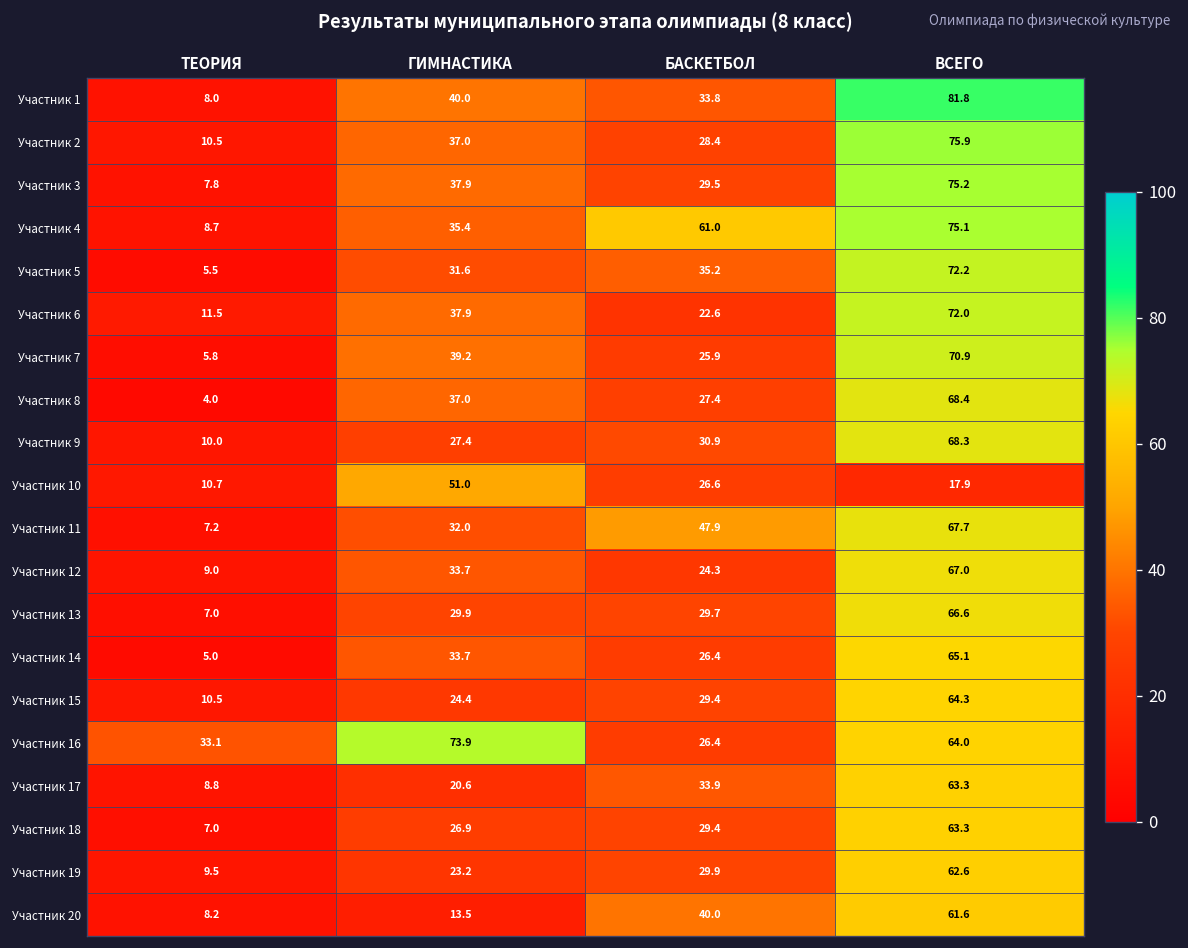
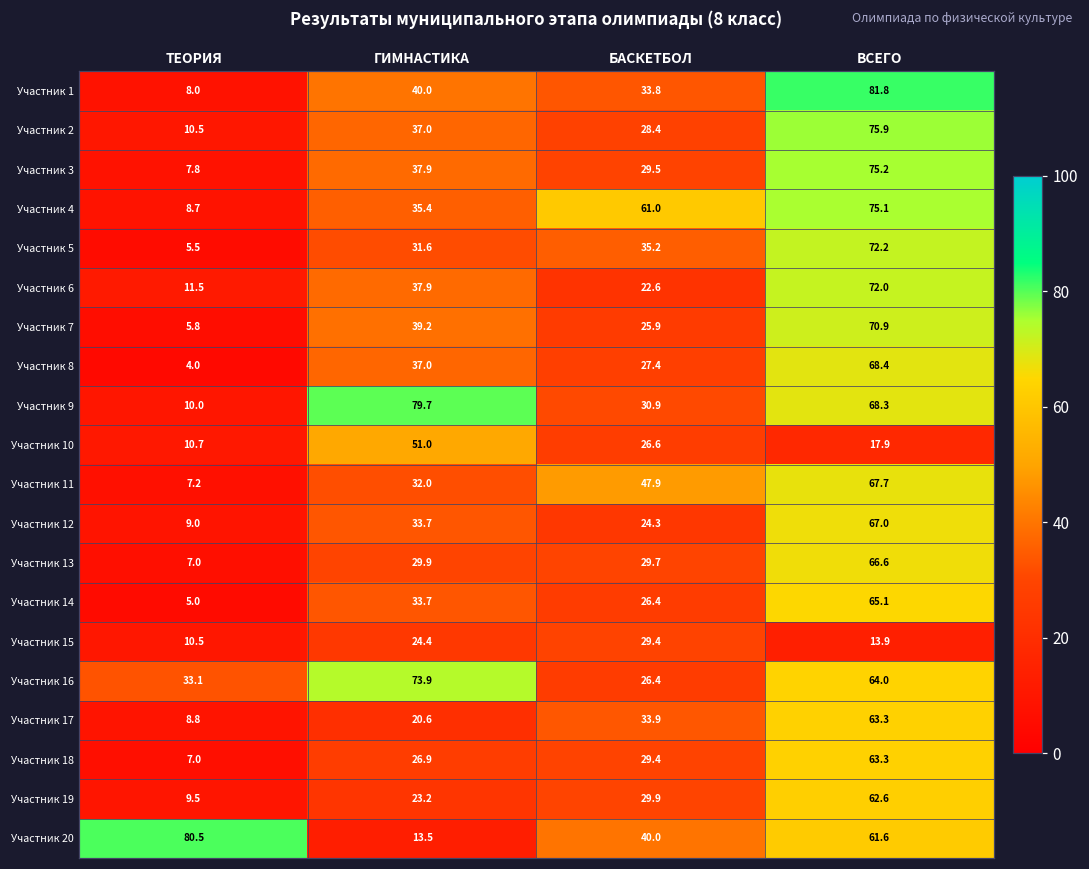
  {
    "Участник 1": {
      "ТЕОРИЯ": 8.0,
      "ГИМНАСТИКА": 40.0,
      "БАСКЕТБОЛ": 33.8,
      "ВСЕГО": 81.8
    },
    "Участник 2": {
      "ТЕОРИЯ": 10.5,
      "ГИМНАСТИКА": 37.0,
      "БАСКЕТБОЛ": 28.4,
      "ВСЕГО": 75.9
    },
    "Участник 3": {
      "ТЕОРИЯ": 7.8,
      "ГИМНАСТИКА": 37.9,
      "БАСКЕТБОЛ": 29.5,
      "ВСЕГО": 75.2
    },
    "Участник 4": {
      "ТЕОРИЯ": 8.7,
      "ГИМНАСТИКА": 35.4,
      "БАСКЕТБОЛ": 61.0,
      "ВСЕГО": 75.1
    },
    "Участник 5": {
      "ТЕОРИЯ": 5.5,
      "ГИМНАСТИКА": 31.6,
      "БАСКЕТБОЛ": 35.2,
      "ВСЕГО": 72.2
    },
    "Участник 6": {
      "ТЕОРИЯ": 11.5,
      "ГИМНАСТИКА": 37.9,
      "БАСКЕТБОЛ": 22.6,
      "ВСЕГО": 72.0
    },
    "Участник 7": {
      "ТЕОРИЯ": 5.8,
      "ГИМНАСТИКА": 39.2,
      "БАСКЕТБОЛ": 25.9,
      "ВСЕГО": 70.9
    },
    "Участник 8": {
      "ТЕОРИЯ": 4.0,
      "ГИМНАСТИКА": 37.0,
      "БАСКЕТБОЛ": 27.4,
      "ВСЕГО": 68.4
    },
    "Участник 9": {
      "ТЕОРИЯ": 10.0,
-     "ГИМНАСТИКА": 27.4,
+     "ГИМНАСТИКА": 79.7,
      "БАСКЕТБОЛ": 30.9,
      "ВСЕГО": 68.3
    },
    "Участник 10": {
      "ТЕОРИЯ": 10.7,
      "ГИМНАСТИКА": 51.0,
      "БАСКЕТБОЛ": 26.6,
      "ВСЕГО": 17.9
    },
    "Участник 11": {
      "ТЕОРИЯ": 7.2,
      "ГИМНАСТИКА": 32.0,
      "БАСКЕТБОЛ": 47.9,
      "ВСЕГО": 67.7
    },
    "Участник 12": {
      "ТЕОРИЯ": 9.0,
      "ГИМНАСТИКА": 33.7,
      "БАСКЕТБОЛ": 24.3,
      "ВСЕГО": 67.0
    },
    "Участник 13": {
      "ТЕОРИЯ": 7.0,
      "ГИМНАСТИКА": 29.9,
      "БАСКЕТБОЛ": 29.7,
      "ВСЕГО": 66.6
    },
    "Участник 14": {
      "ТЕОРИЯ": 5.0,
      "ГИМНАСТИКА": 33.7,
      "БАСКЕТБОЛ": 26.4,
      "ВСЕГО": 65.1
    },
    "Участник 15": {
      "ТЕОРИЯ": 10.5,
      "ГИМНАСТИКА": 24.4,
      "БАСКЕТБОЛ": 29.4,
-     "ВСЕГО": 64.3
+     "ВСЕГО": 13.9
    },
    "Участник 16": {
      "ТЕОРИЯ": 33.1,
      "ГИМНАСТИКА": 73.9,
      "БАСКЕТБОЛ": 26.4,
      "ВСЕГО": 64.0
    },
    "Участник 17": {
      "ТЕОРИЯ": 8.8,
      "ГИМНАСТИКА": 20.6,
      "БАСКЕТБОЛ": 33.9,
      "ВСЕГО": 63.3
    },
    "Участник 18": {
      "ТЕОРИЯ": 7.0,
      "ГИМНАСТИКА": 26.9,
      "БАСКЕТБОЛ": 29.4,
      "ВСЕГО": 63.3
    },
    "Участник 19": {
      "ТЕОРИЯ": 9.5,
      "ГИМНАСТИКА": 23.2,
      "БАСКЕТБОЛ": 29.9,
      "ВСЕГО": 62.6
    },
    "Участник 20": {
-     "ТЕОРИЯ": 8.2,
+     "ТЕОРИЯ": 80.5,
      "ГИМНАСТИКА": 13.5,
      "БАСКЕТБОЛ": 40.0,
      "ВСЕГО": 61.6
    }
  }
